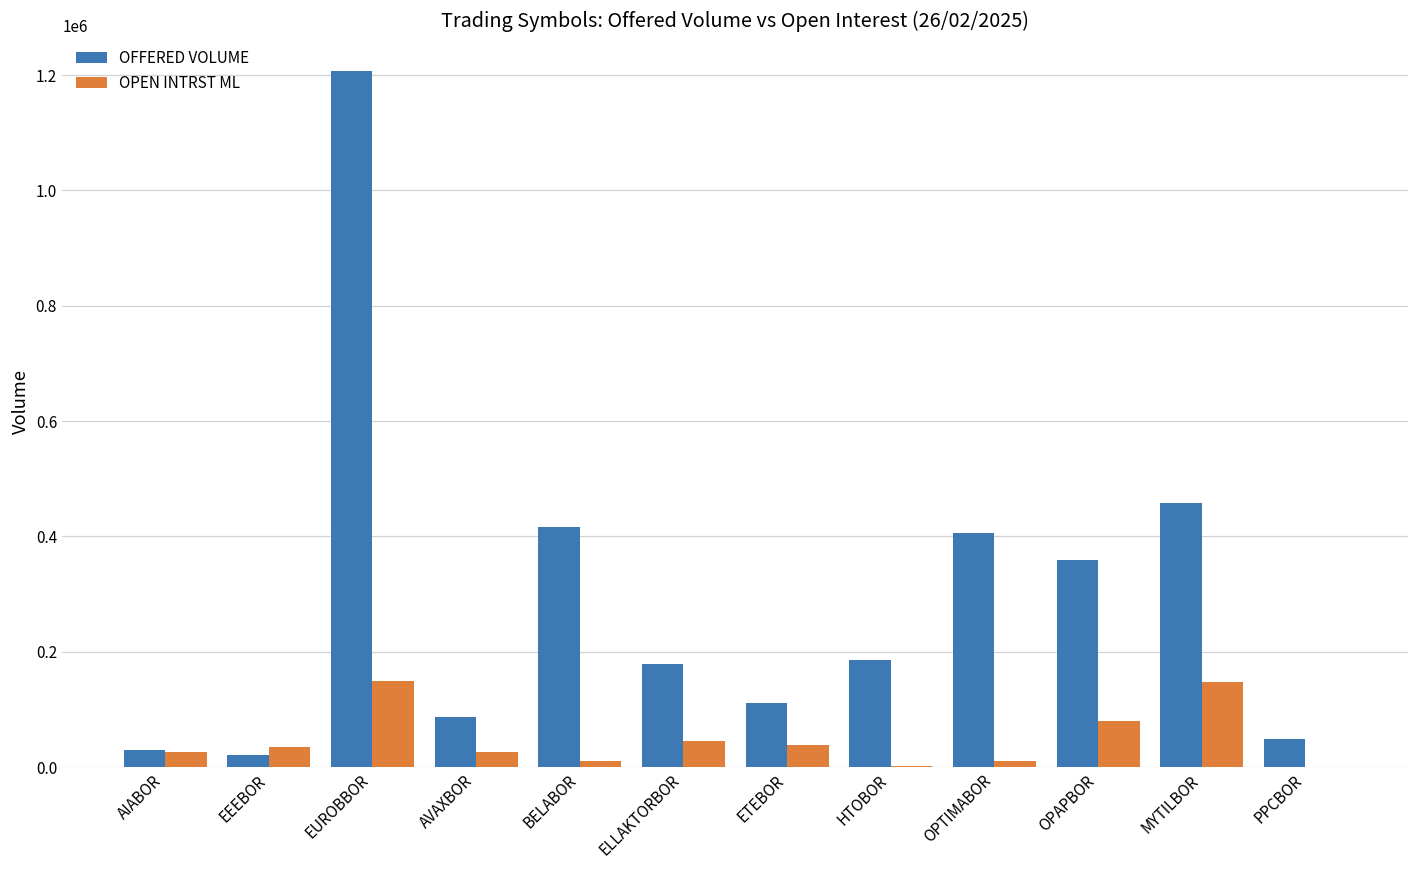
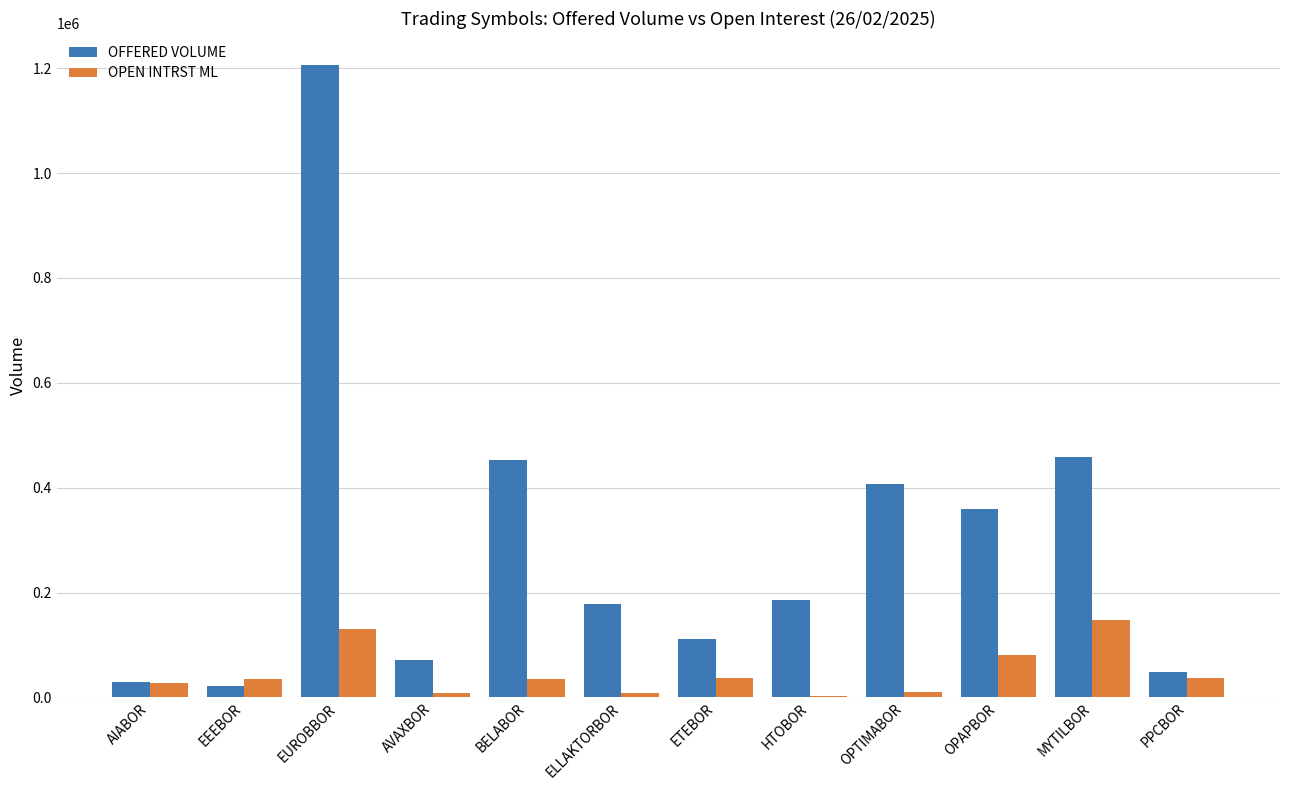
  {
    "OFFERED VOLUME": {
      "AIABOR": 30000,
      "EEEBOR": 20000,
      "EUROBBOR": 1210000,
-     "AVAXBOR": 90000,
-     "BELABOR": 420000,
+     "AVAXBOR": 70000,
+     "BELABOR": 450000,
      "ELLAKTORBOR": 180000,
      "ETEBOR": 110000,
      "HTOBOR": 190000,
      "OPTIMABOR": 410000,
      "OPAPBOR": 360000,
      "MYTILBOR": 460000,
      "PPCBOR": 50000
    },
    "OPEN INTRST ML": {
      "AIABOR": 30000,
      "EEEBOR": 30000,
-     "EUROBBOR": 150000,
-     "AVAXBOR": 30000,
-     "BELABOR": 10000,
-     "ELLAKTORBOR": 40000,
+     "EUROBBOR": 130000,
+     "AVAXBOR": 10000,
+     "BELABOR": 40000,
+     "ELLAKTORBOR": 10000,
      "ETEBOR": 40000,
      "OPTIMABOR": 10000,
      "OPAPBOR": 80000,
      "MYTILBOR": 150000,
-     "PPCBOR": 0
+     "PPCBOR": 40000
    }
  }
